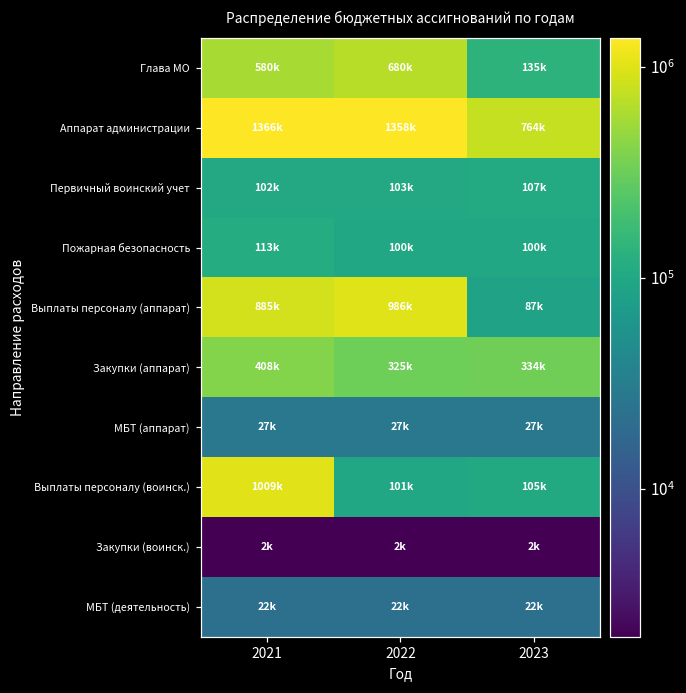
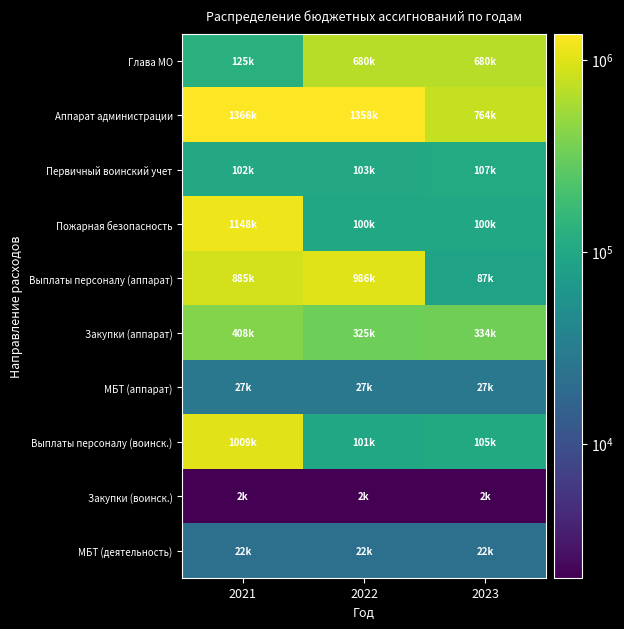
  {
    "Глава МО": {
-     "2021": "580k",
+     "2021": "125k",
      "2022": "680k",
-     "2023": "135k"
+     "2023": "680k"
    },
    "Аппарат администрации": {
      "2021": "1366k",
      "2022": "1358k",
      "2023": "764k"
    },
    "Первичный воинский учет": {
      "2021": "102k",
      "2022": "103k",
      "2023": "107k"
    },
    "Пожарная безопасность": {
-     "2021": "113k",
+     "2021": "1148k",
      "2022": "100k",
      "2023": "100k"
    },
    "Выплаты персоналу (аппарат)": {
      "2021": "885k",
      "2022": "986k",
      "2023": "87k"
    },
    "Закупки (аппарат)": {
      "2021": "408k",
      "2022": "325k",
      "2023": "334k"
    },
    "МБТ (аппарат)": {
      "2021": "27k",
      "2022": "27k",
      "2023": "27k"
    },
    "Выплаты персоналу (воинск.)": {
      "2021": "1009k",
      "2022": "101k",
      "2023": "105k"
    },
    "Закупки (воинск.)": {
      "2021": "2k",
      "2022": "2k",
      "2023": "2k"
    },
    "МБТ (деятельность)": {
      "2021": "22k",
      "2022": "22k",
      "2023": "22k"
    }
  }
